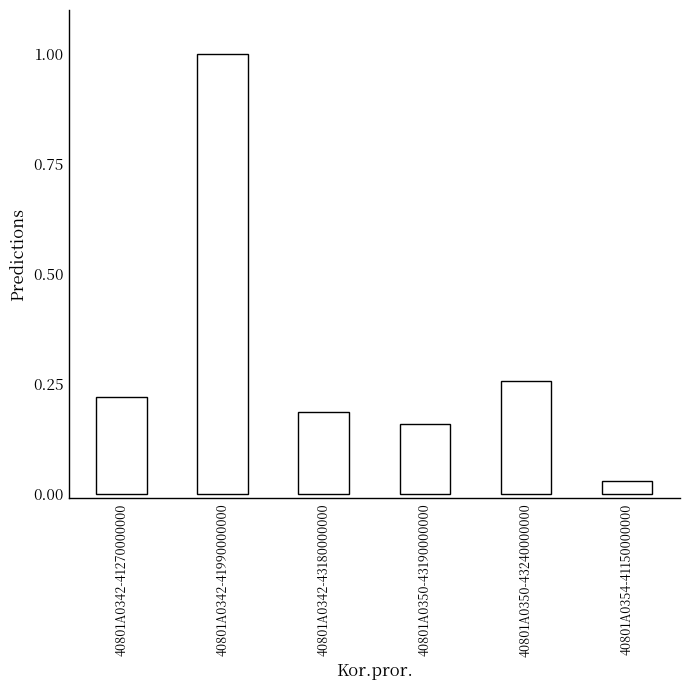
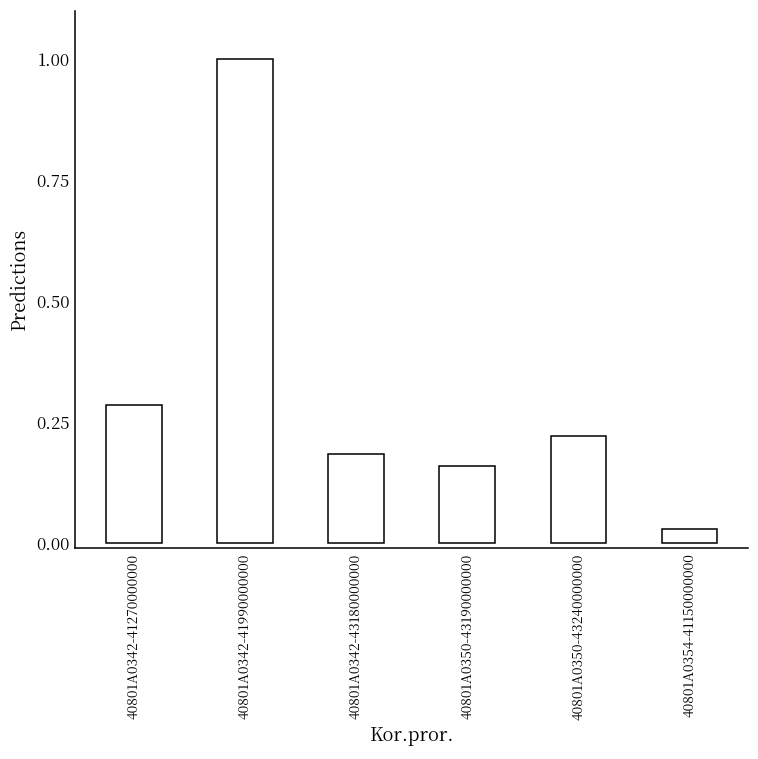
  {
-   "40801A0342-41270000000": 0.22,
+   "40801A0342-41270000000": 0.29,
    "40801A0342-41990000000": 1.00,
    "40801A0342-43180000000": 0.19,
    "40801A0350-43190000000": 0.16,
-   "40801A0350-43240000000": 0.26,
+   "40801A0350-43240000000": 0.22,
    "40801A0354-41150000000": 0.03
  }
